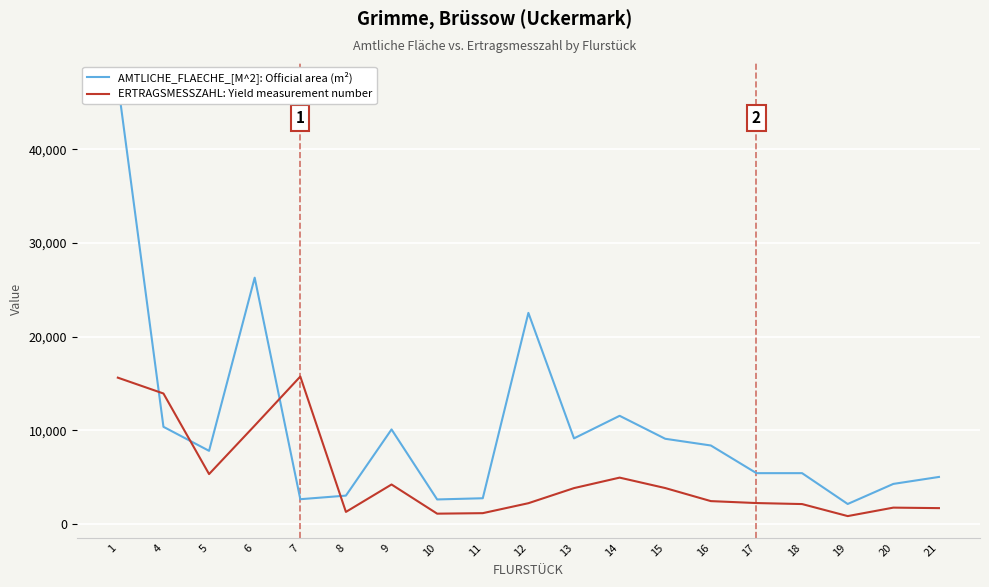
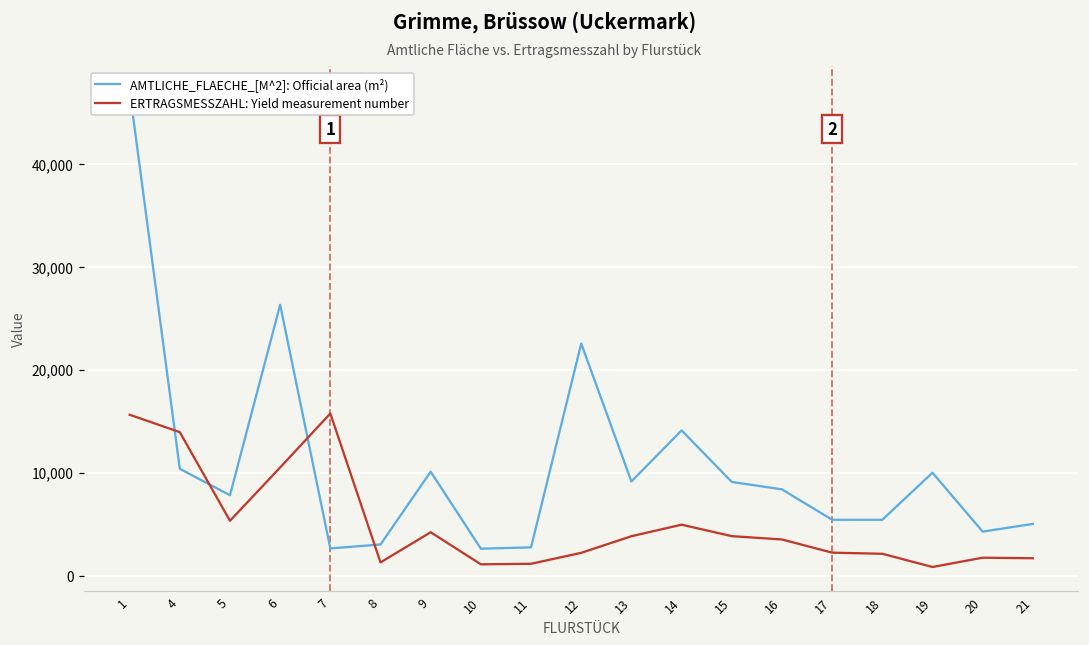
  {
    "AMTLICHE_FLAECHE_[M^2]: Official area (m²)": {
      "4": "10,000",
      "5": "8,000",
      "6": "26,000",
      "7": "3,000",
      "8": "3,000",
      "9": "10,000",
      "10": "3,000",
      "11": "3,000",
      "12": "23,000",
      "13": "9,000",
-     "14": "12,000",
+     "14": "14,000",
      "15": "9,000",
      "16": "8,000",
      "17": "5,000",
      "18": "5,000",
-     "19": "2,000",
+     "19": "10,000",
      "20": "4,000",
      "21": "5,000"
    },
    "ERTRAGSMESSZAHL: Yield measurement number": {
      "1": "16,000",
      "4": "14,000",
      "5": "5,000",
      "6": "10,000",
      "7": "16,000",
      "8": "1,000",
      "9": "4,000",
      "10": "1,000",
      "11": "1,000",
      "12": "2,000",
      "13": "4,000",
      "14": "5,000",
      "15": "4,000",
-     "16": "2,000",
+     "16": "4,000",
      "17": "2,000",
      "18": "2,000",
      "19": "1,000",
      "20": "2,000",
      "21": "2,000"
    }
  }
